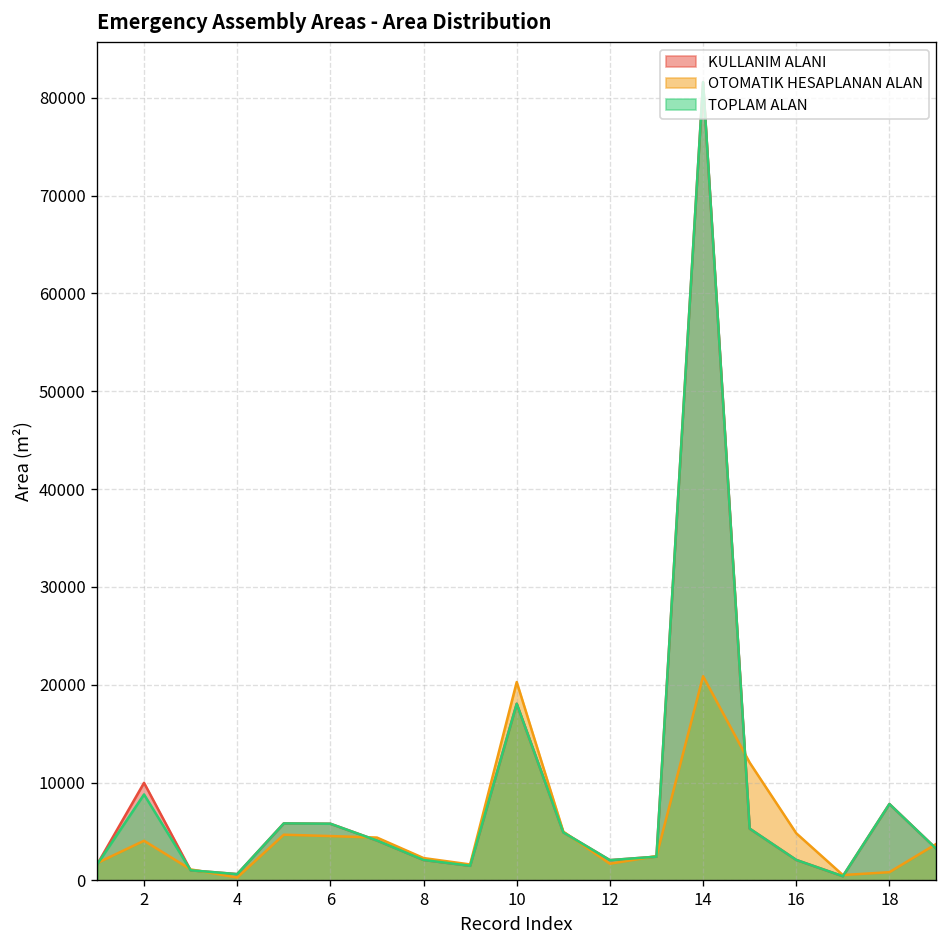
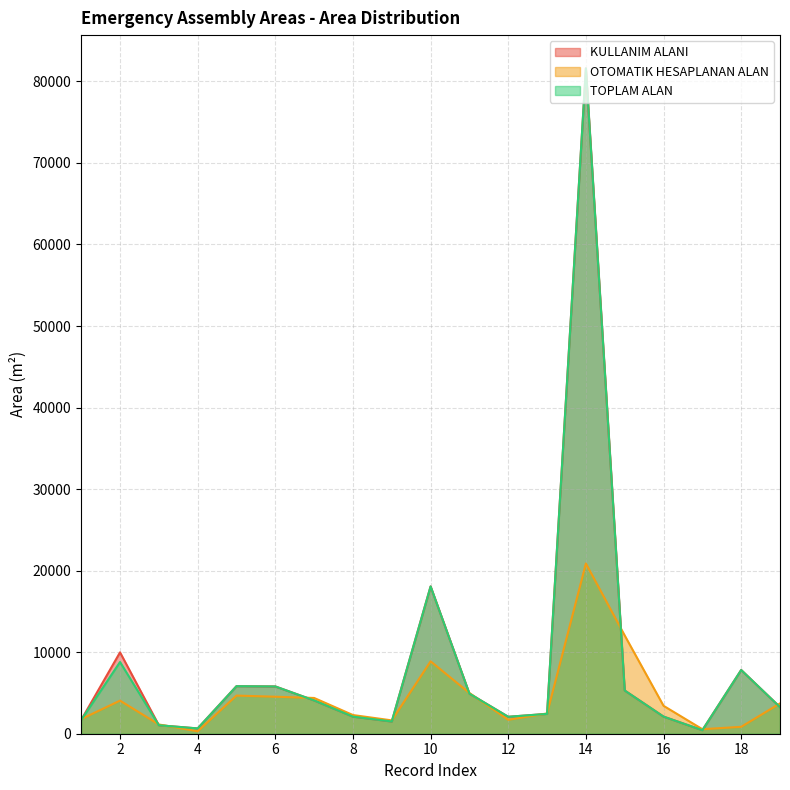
  {
    "KULLANIM ALANI": {
      "2": 10000
    },
    "OTOMATIK HESAPLANAN ALAN": {
      "2": 4000,
      "4": 0,
      "6": 5000,
-     "10": 20000,
+     "10": 9000,
      "12": 2000,
      "14": 21000,
-     "16": 5000,
+     "16": 3000,
      "18": 1000
    },
    "TOPLAM ALAN": {
      "2": 9000
    }
  }
